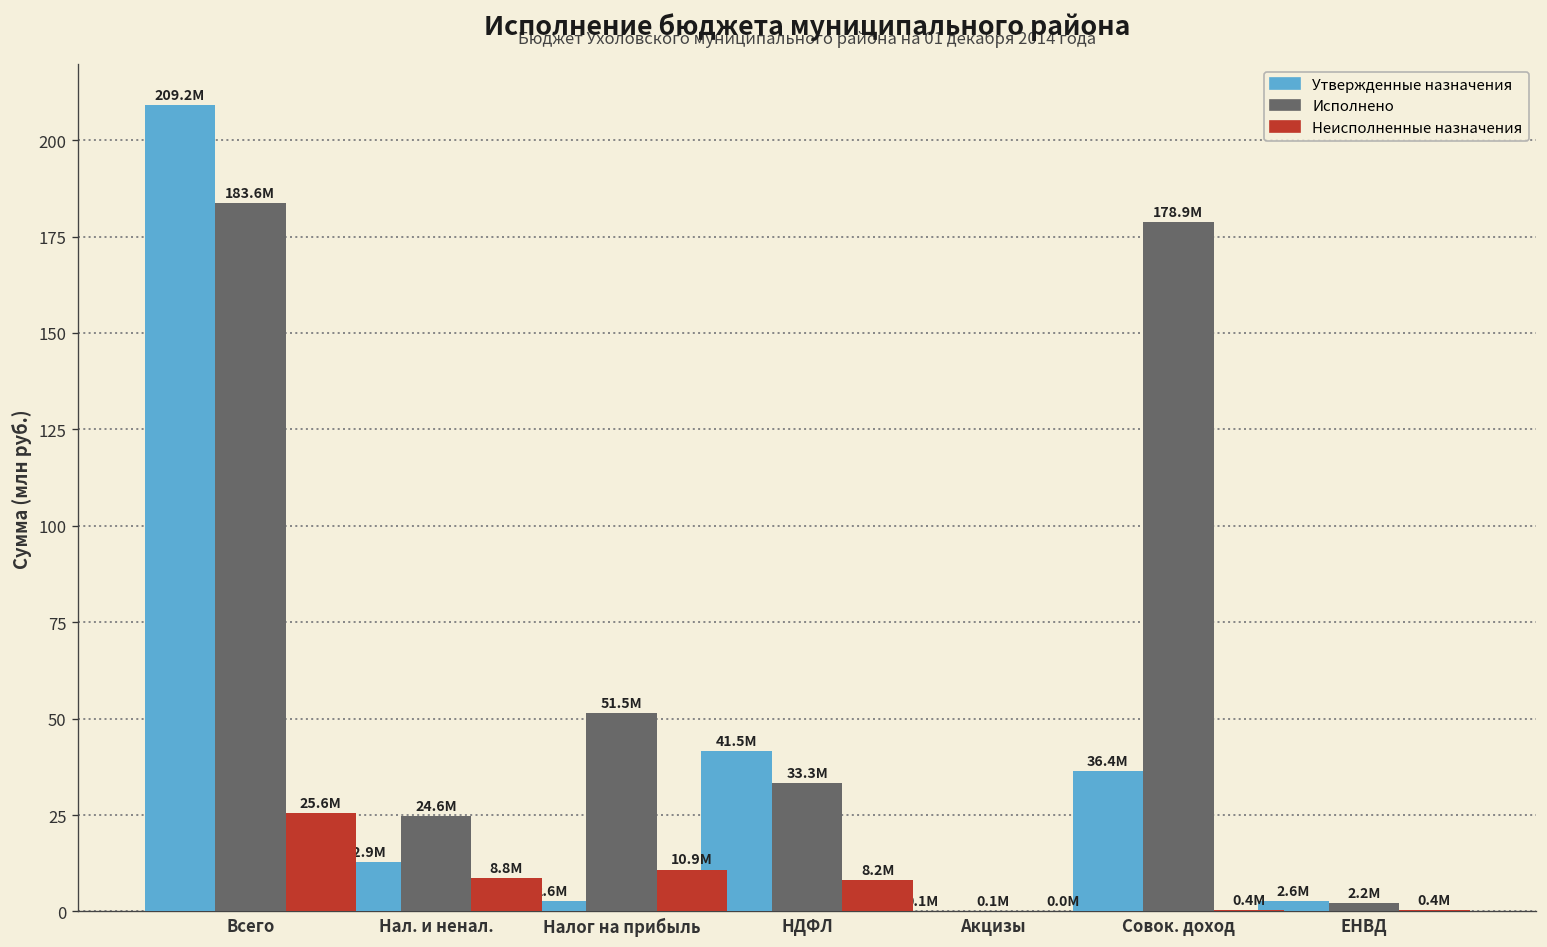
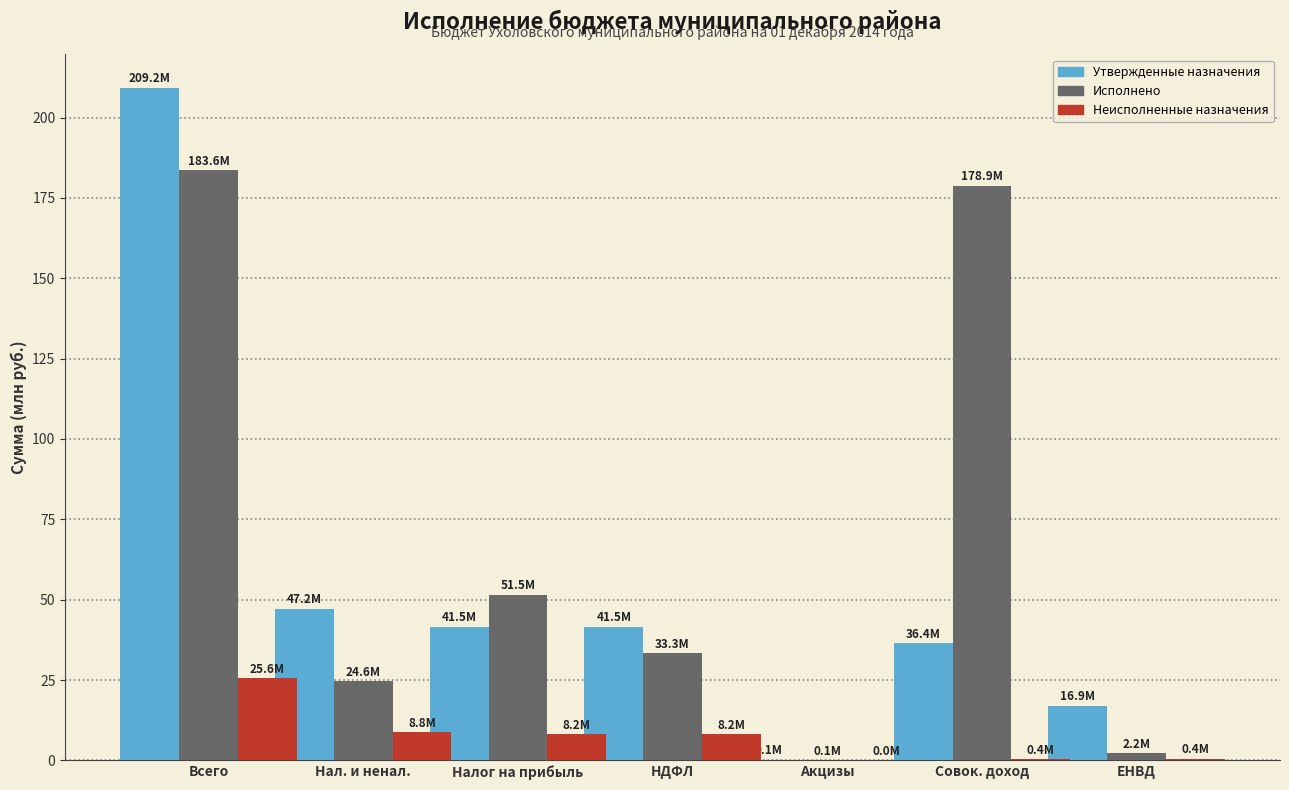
  {
    "Утвержденные назначения": {
      "Всего": "209.2M",
-     "Нал. и ненал.": "12.9M",
-     "Налог на прибыль": "2.6M",
+     "Нал. и ненал.": "47.2M",
+     "Налог на прибыль": "41.5M",
      "НДФЛ": "41.5M",
      "Акцизы": "0.1M",
      "Совок. доход": "36.4M",
-     "ЕНВД": "2.6M"
+     "ЕНВД": "16.9M"
    },
    "Исполнено": {
      "Всего": "183.6M",
      "Нал. и ненал.": "24.6M",
      "Налог на прибыль": "51.5M",
      "НДФЛ": "33.3M",
      "Акцизы": "0.1M",
      "Совок. доход": "178.9M",
      "ЕНВД": "2.2M"
    },
    "Неисполненные назначения": {
      "Всего": "25.6M",
      "Нал. и ненал.": "8.8M",
-     "Налог на прибыль": "10.9M",
+     "Налог на прибыль": "8.2M",
      "НДФЛ": "8.2M",
      "Акцизы": "0.0M",
      "Совок. доход": "0.4M",
      "ЕНВД": "0.4M"
    }
  }
